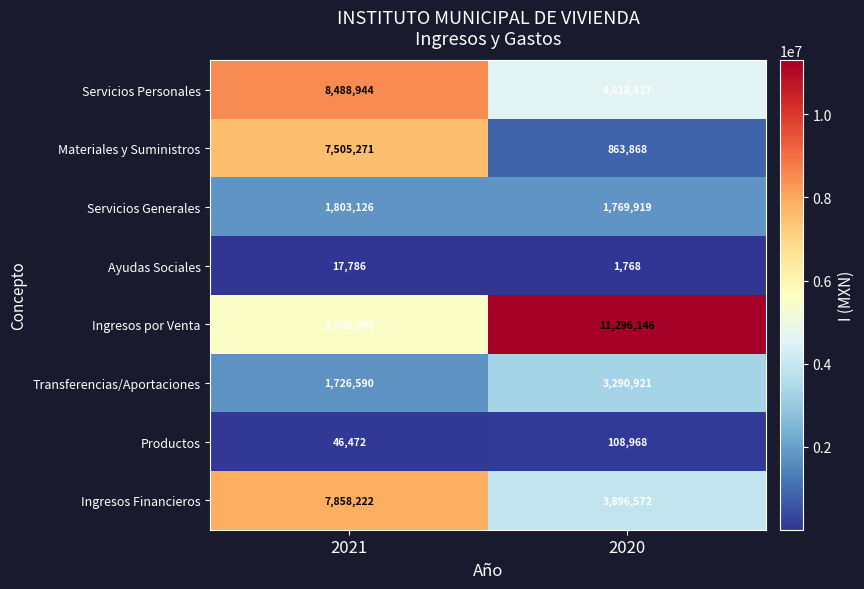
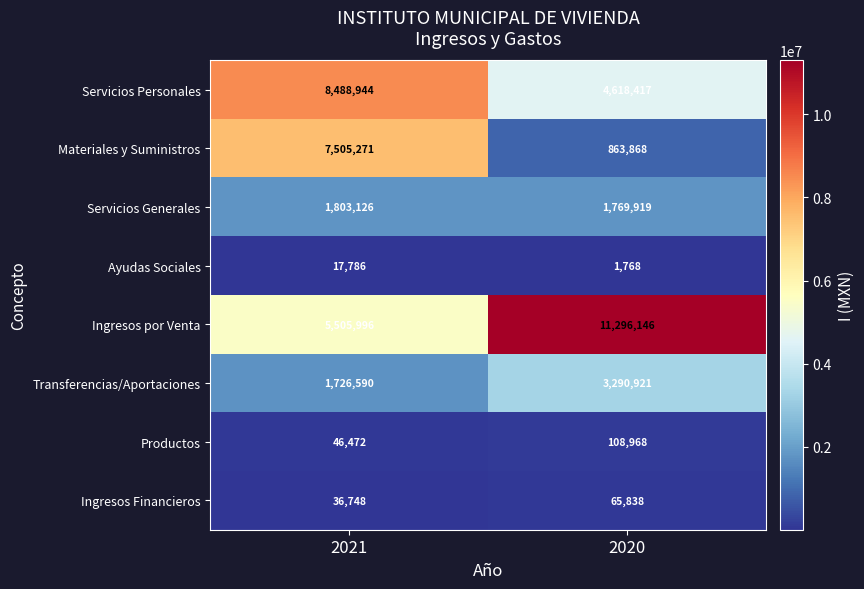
  {
    "Servicios Personales": {
      "2021": "8,488,944"
    },
    "Materiales y Suministros": {
      "2021": "7,505,271",
      "2020": "863,868"
    },
    "Servicios Generales": {
      "2021": "1,803,126",
      "2020": "1,769,919"
    },
    "Ayudas Sociales": {
      "2021": "17,786",
      "2020": "1,768"
    },
    "Ingresos por Venta": {
      "2021": "5,505,996",
      "2020": "11,296,146"
    },
    "Transferencias/Aportaciones": {
      "2021": "1,726,590",
      "2020": "3,290,921"
    },
    "Productos": {
      "2021": "46,472",
      "2020": "108,968"
    },
    "Ingresos Financieros": {
-     "2021": "7,858,222",
-     "2020": "3,896,572"
+     "2021": "36,748",
+     "2020": "65,838"
    }
  }
